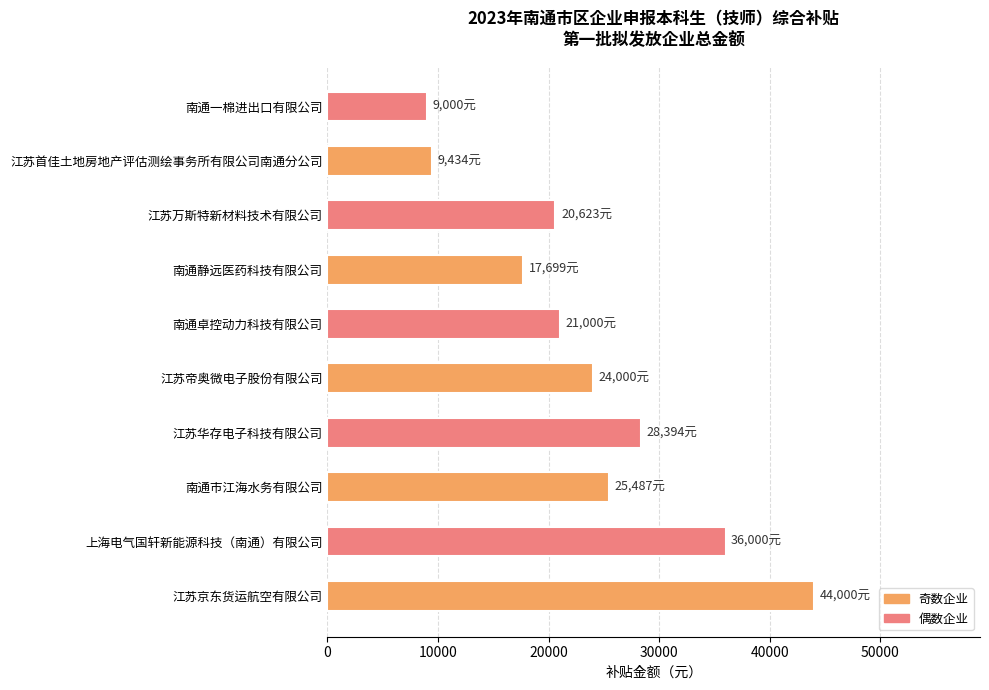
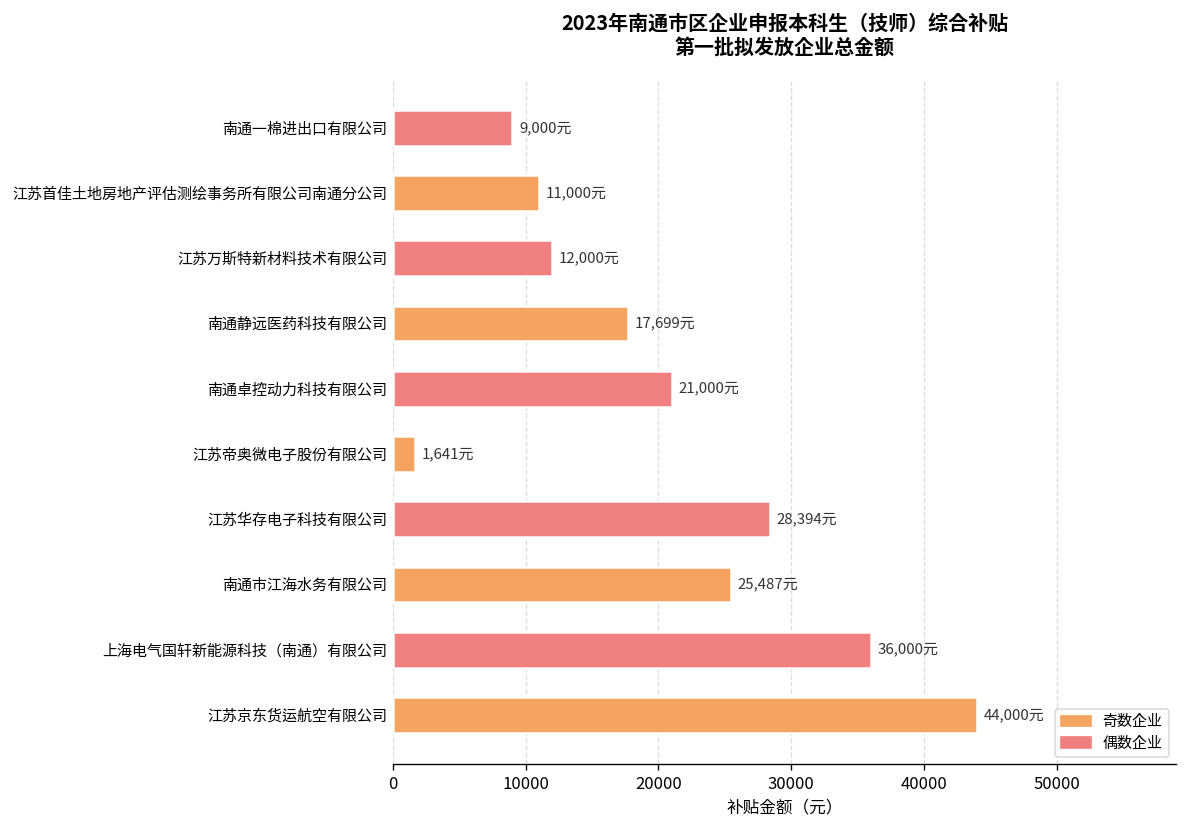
  {
    "南通一棉进出口有限公司": "9,000元",
-   "江苏首佳土地房地产评估测绘事务所有限公司南通分公司": "9,434元",
-   "江苏万斯特新材料技术有限公司": "20,623元",
+   "江苏首佳土地房地产评估测绘事务所有限公司南通分公司": "11,000元",
+   "江苏万斯特新材料技术有限公司": "12,000元",
    "南通静远医药科技有限公司": "17,699元",
    "南通卓控动力科技有限公司": "21,000元",
-   "江苏帝奥微电子股份有限公司": "24,000元",
+   "江苏帝奥微电子股份有限公司": "1,641元",
    "江苏华存电子科技有限公司": "28,394元",
    "南通市江海水务有限公司": "25,487元",
    "上海电气国轩新能源科技（南通）有限公司": "36,000元",
    "江苏京东货运航空有限公司": "44,000元"
  }
